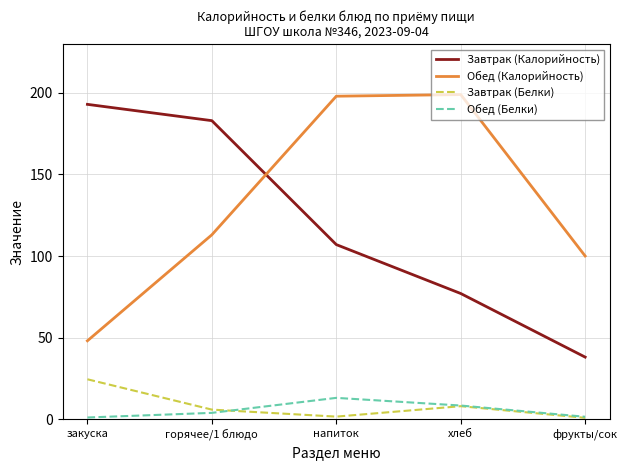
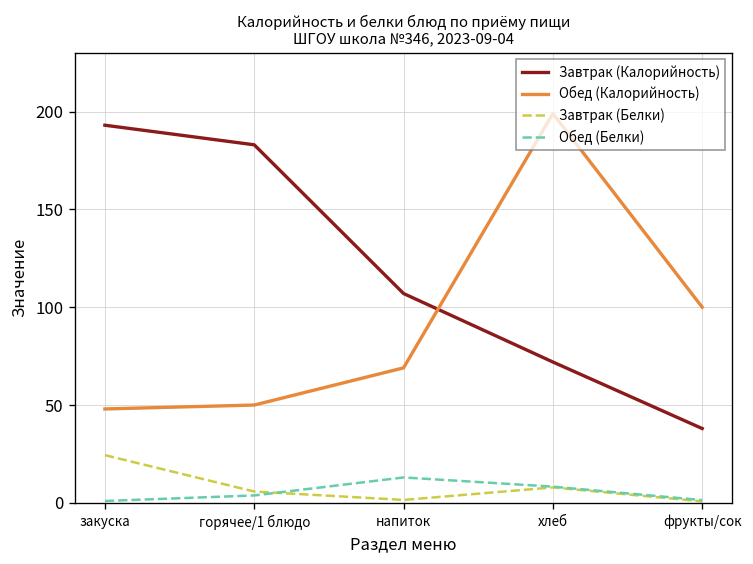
  {
    "Завтрак (Калорийность)": {
      "закуска": 193,
      "горячее/1 блюдо": 183,
      "напиток": 107,
-     "хлеб": 77,
+     "хлеб": 72,
      "фрукты/сок": 38
    },
    "Обед (Калорийность)": {
      "закуска": 48,
-     "горячее/1 блюдо": 113,
-     "напиток": 198,
+     "горячее/1 блюдо": 50,
+     "напиток": 69,
      "фрукты/сок": 100
    },
    "Завтрак (Белки)": {
      "закуска": 24,
      "горячее/1 блюдо": 6,
      "напиток": 2
    },
    "Обед (Белки)": {
      "закуска": 1,
      "горячее/1 блюдо": 4,
      "напиток": 13
    }
  }
